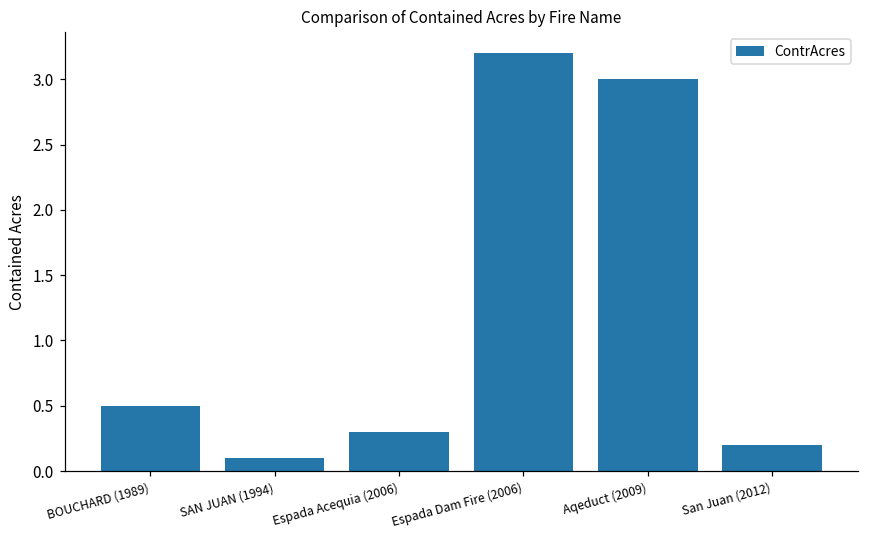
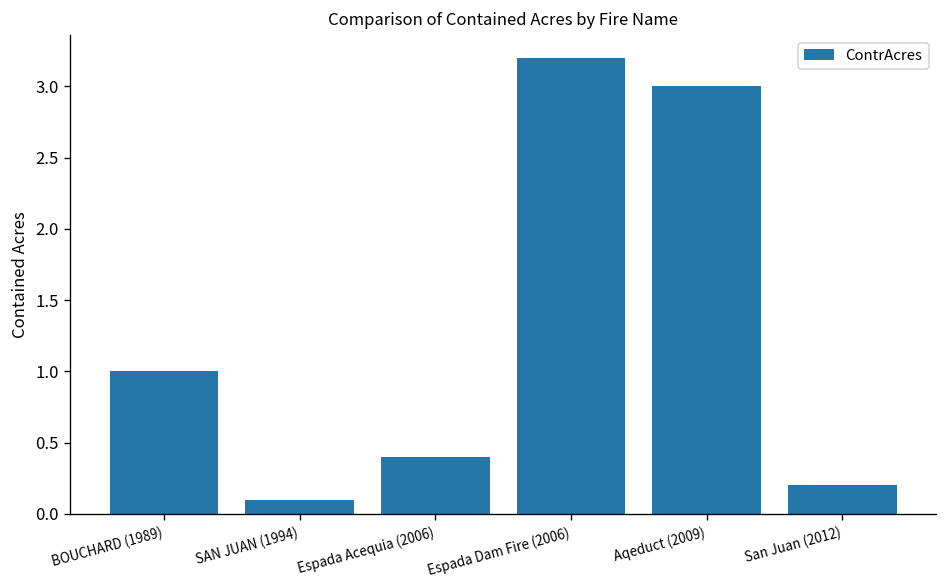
  {
-   "BOUCHARD (1989)": 0.5,
+   "BOUCHARD (1989)": 1.0,
    "SAN JUAN (1994)": 0.1,
-   "Espada Acequia (2006)": 0.3,
+   "Espada Acequia (2006)": 0.4,
    "Espada Dam Fire (2006)": 3.2,
    "Aqeduct (2009)": 3.0,
    "San Juan (2012)": 0.2
  }
